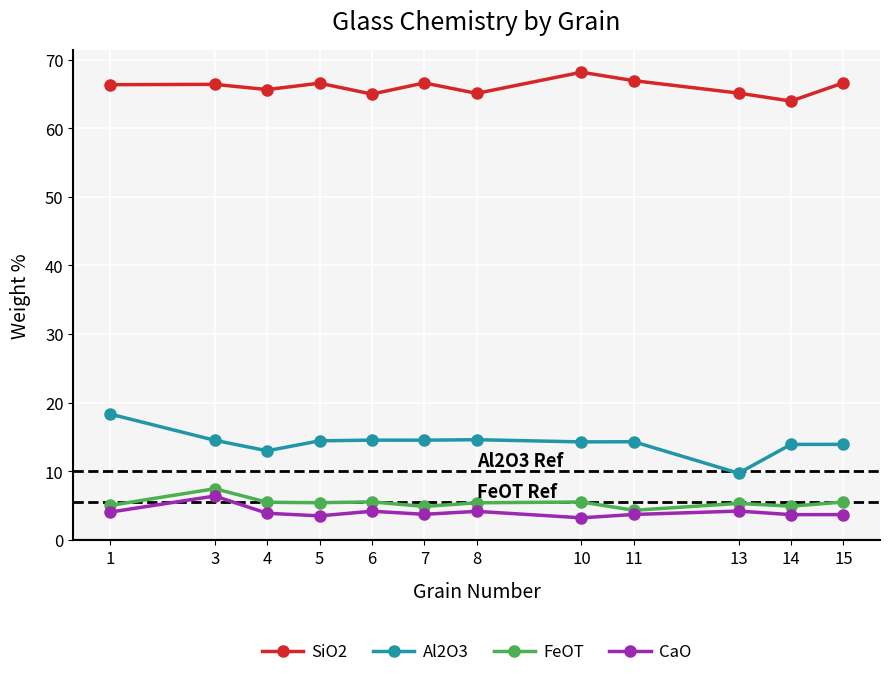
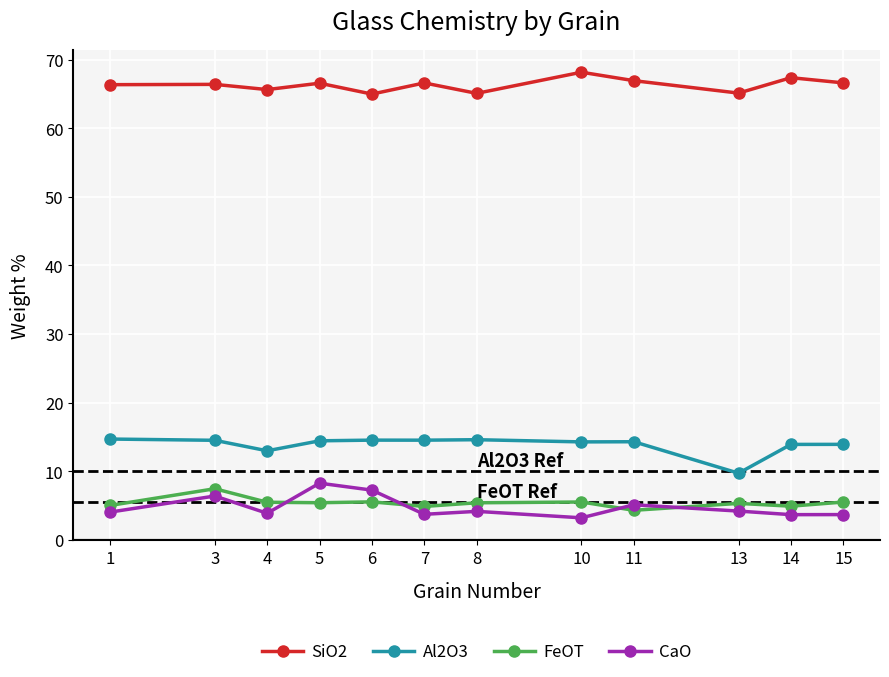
  {
    "SiO2": {
      "1": 66,
      "3": 66,
      "4": 66,
      "5": 67,
      "6": 65,
      "7": 67,
      "8": 65,
      "10": 68,
      "11": 67,
      "13": 65,
-     "14": 64,
+     "14": 67,
      "15": 67
    },
    "Al2O3": {
-     "1": 18,
+     "1": 15,
      "3": 14,
      "4": 13,
      "5": 14,
      "6": 15,
      "7": 15,
      "8": 15,
      "10": 14,
      "11": 14,
      "13": 10,
      "14": 14,
      "15": 14
    },
    "FeOT": {
      "1": 5,
      "3": 7,
      "4": 5,
      "5": 5,
      "6": 6,
      "7": 5,
      "8": 5,
      "10": 5,
      "11": 4,
      "13": 5,
      "14": 5,
      "15": 5
    },
    "CaO": {
      "1": 4,
      "3": 6,
      "4": 4,
-     "5": 3,
-     "6": 4,
+     "5": 8,
+     "6": 7,
      "7": 4,
      "8": 4,
      "10": 3,
-     "11": 4,
+     "11": 5,
      "13": 4,
      "14": 4,
      "15": 4
    }
  }
